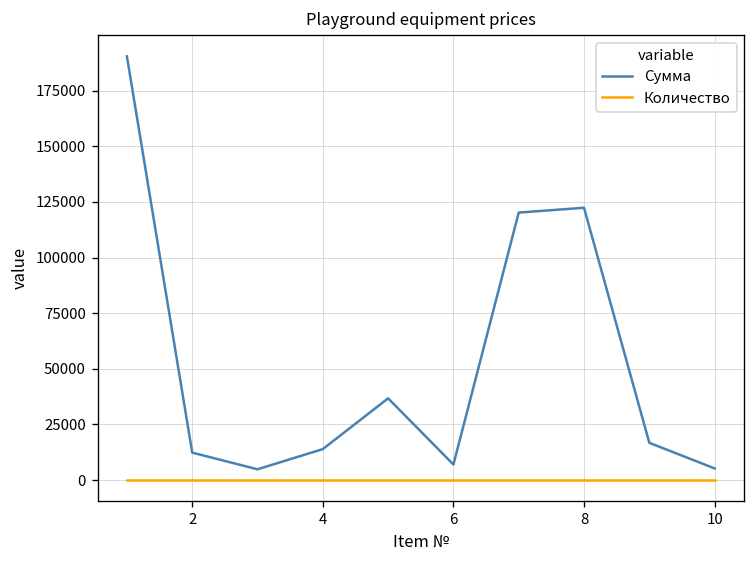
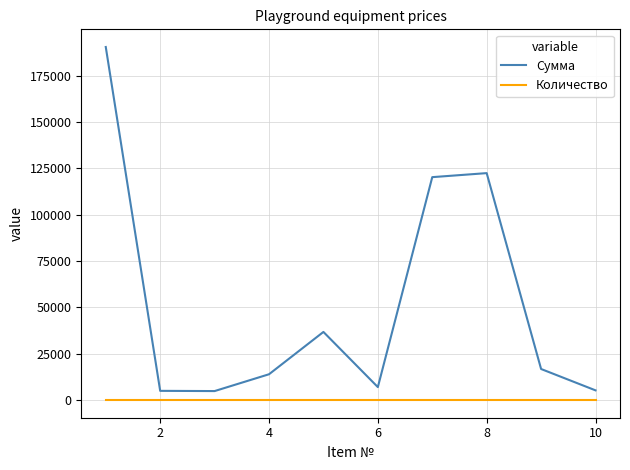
  {
    "Сумма": {
-     "2": 12000,
+     "2": 5000,
      "4": 14000,
      "6": 7000,
      "8": 122000,
      "10": 5000
    },
    "Количество": {
      "2": 0,
      "4": 0,
      "6": 0,
      "8": 0,
      "10": 0
    }
  }
